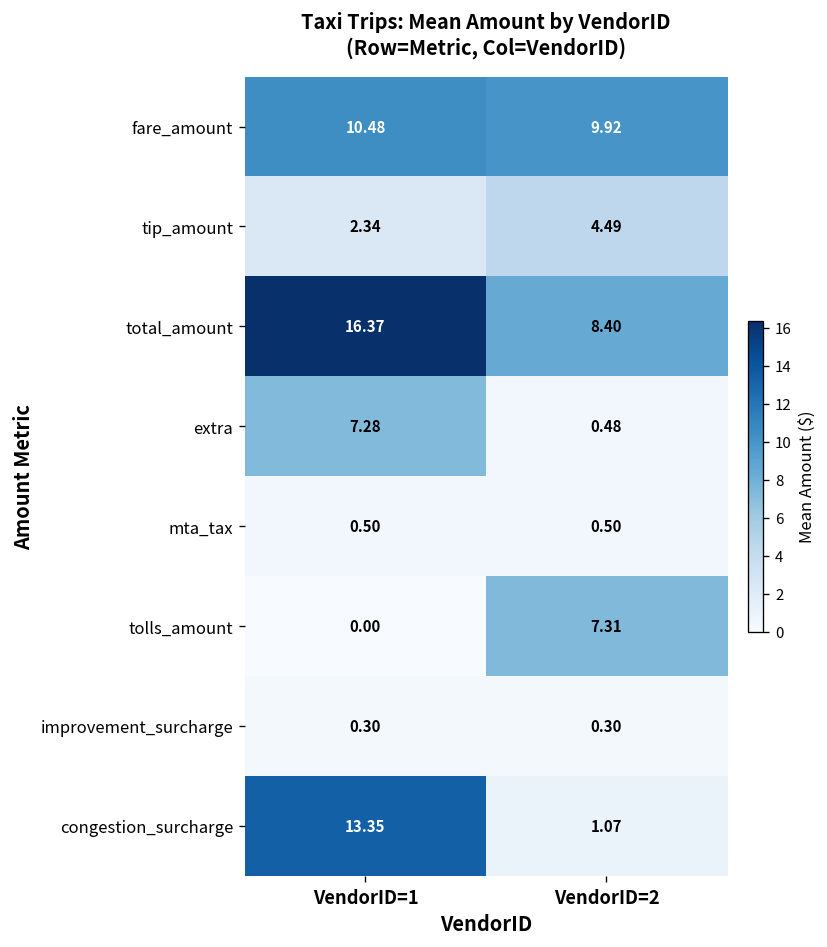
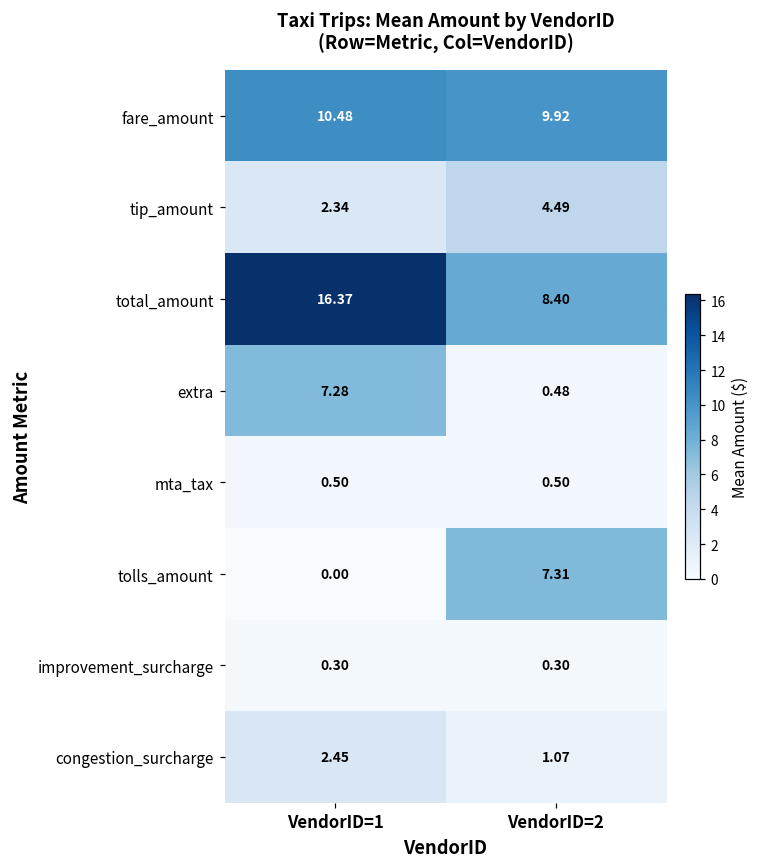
  {
    "fare_amount": {
      "VendorID=1": 10.48,
      "VendorID=2": 9.92
    },
    "tip_amount": {
      "VendorID=1": 2.34,
      "VendorID=2": 4.49
    },
    "total_amount": {
      "VendorID=1": 16.37,
      "VendorID=2": 8.40
    },
    "extra": {
      "VendorID=1": 7.28,
      "VendorID=2": 0.48
    },
    "mta_tax": {
      "VendorID=1": 0.50,
      "VendorID=2": 0.50
    },
    "tolls_amount": {
      "VendorID=1": 0.00,
      "VendorID=2": 7.31
    },
    "improvement_surcharge": {
      "VendorID=1": 0.30,
      "VendorID=2": 0.30
    },
    "congestion_surcharge": {
-     "VendorID=1": 13.35,
+     "VendorID=1": 2.45,
      "VendorID=2": 1.07
    }
  }
